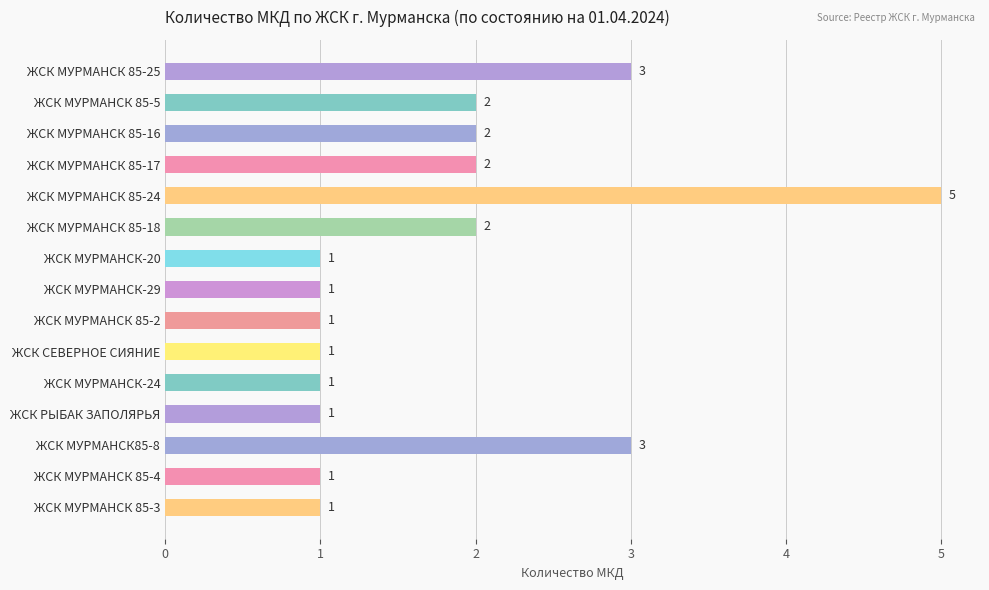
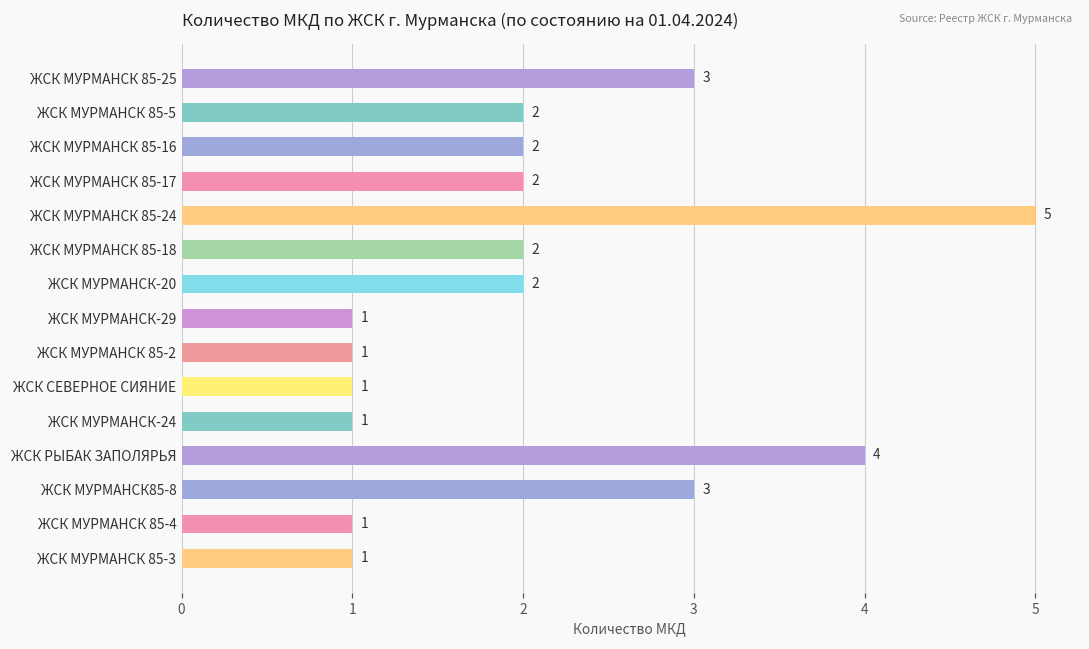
  {
    "ЖСК МУРМАНСК 85-25": 3,
    "ЖСК МУРМАНСК 85-5": 2,
    "ЖСК МУРМАНСК 85-16": 2,
    "ЖСК МУРМАНСК 85-17": 2,
    "ЖСК МУРМАНСК 85-24": 5,
    "ЖСК МУРМАНСК 85-18": 2,
-   "ЖСК МУРМАНСК-20": 1,
+   "ЖСК МУРМАНСК-20": 2,
    "ЖСК МУРМАНСК-29": 1,
    "ЖСК МУРМАНСК 85-2": 1,
    "ЖСК СЕВЕРНОЕ СИЯНИЕ": 1,
    "ЖСК МУРМАНСК-24": 1,
-   "ЖСК РЫБАК ЗАПОЛЯРЬЯ": 1,
+   "ЖСК РЫБАК ЗАПОЛЯРЬЯ": 4,
    "ЖСК МУРМАНСК85-8": 3,
    "ЖСК МУРМАНСК 85-4": 1,
    "ЖСК МУРМАНСК 85-3": 1
  }
